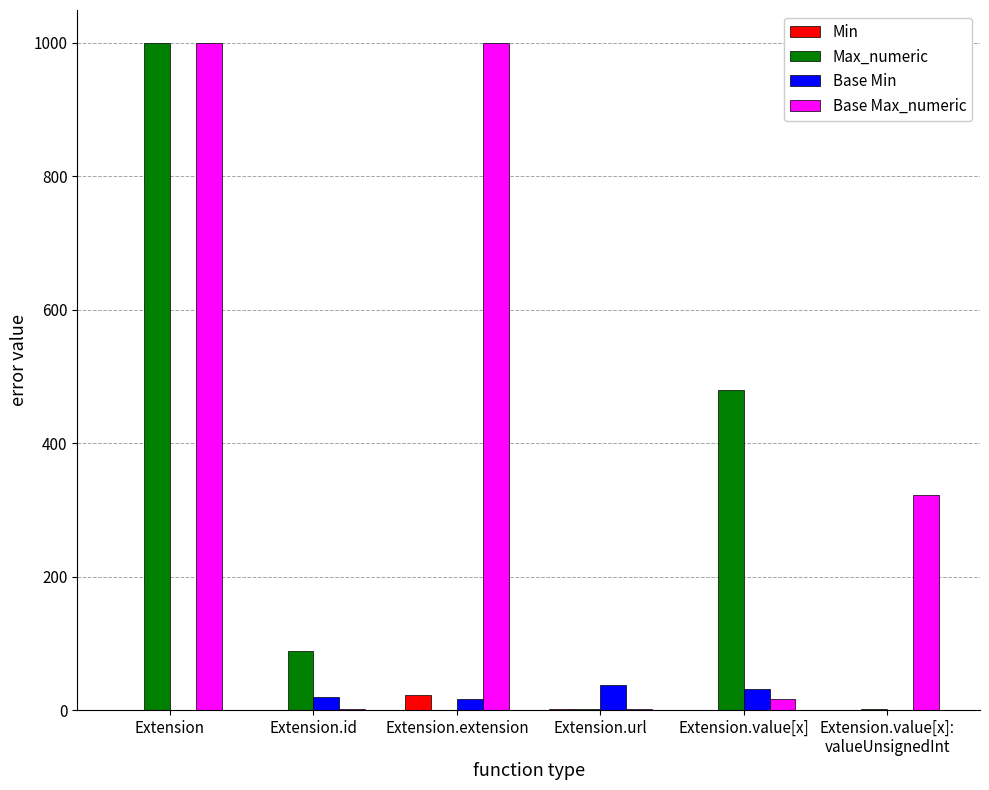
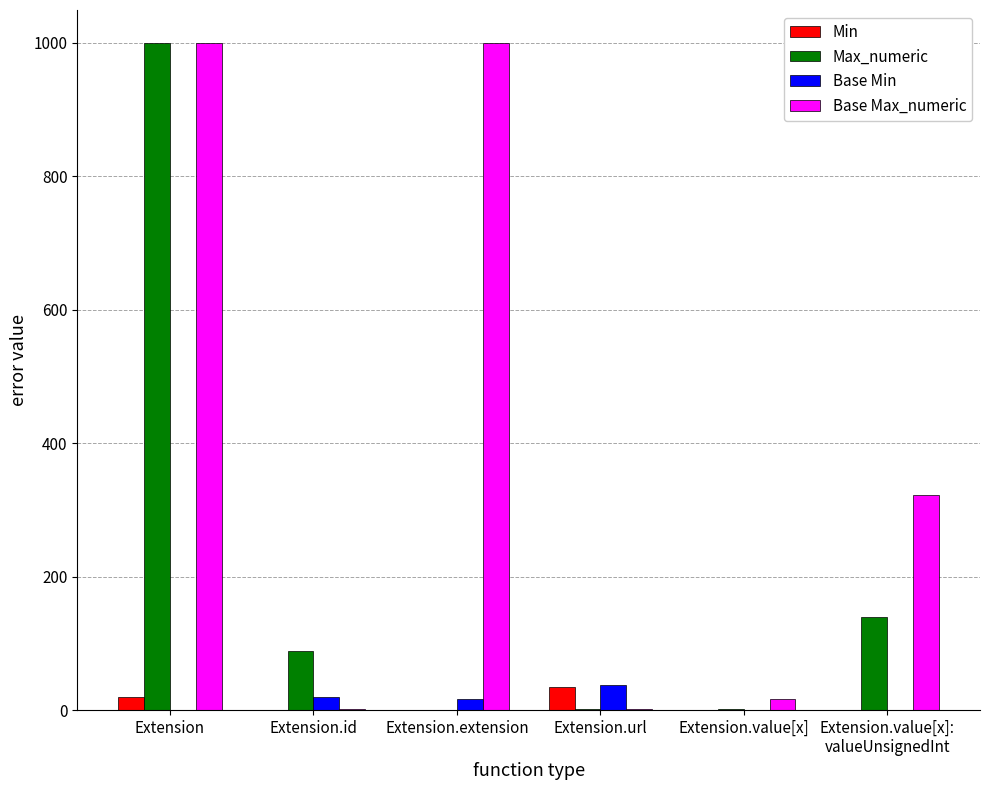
  {
    "Min": {
-     "Extension": 0,
+     "Extension": 20,
      "Extension.id": 0,
-     "Extension.extension": 20,
-     "Extension.url": 0,
+     "Extension.extension": 0,
+     "Extension.url": 30,
      "Extension.value[x]": 0,
      "Extension.value[x]: valueUnsignedInt": 0
    },
    "Max_numeric": {
      "Extension": 1000,
      "Extension.id": 90,
      "Extension.extension": 0,
-     "Extension.value[x]": 480,
-     "Extension.value[x]: valueUnsignedInt": 0
+     "Extension.value[x]": 0,
+     "Extension.value[x]: valueUnsignedInt": 140
    },
    "Base Min": {
      "Extension": 0,
      "Extension.id": 20,
      "Extension.extension": 20,
      "Extension.url": 40,
-     "Extension.value[x]": 30,
+     "Extension.value[x]": 0,
      "Extension.value[x]: valueUnsignedInt": 0
    },
    "Base Max_numeric": {
      "Extension": 1000,
      "Extension.extension": 1000,
      "Extension.value[x]": 20,
      "Extension.value[x]: valueUnsignedInt": 320
    }
  }
